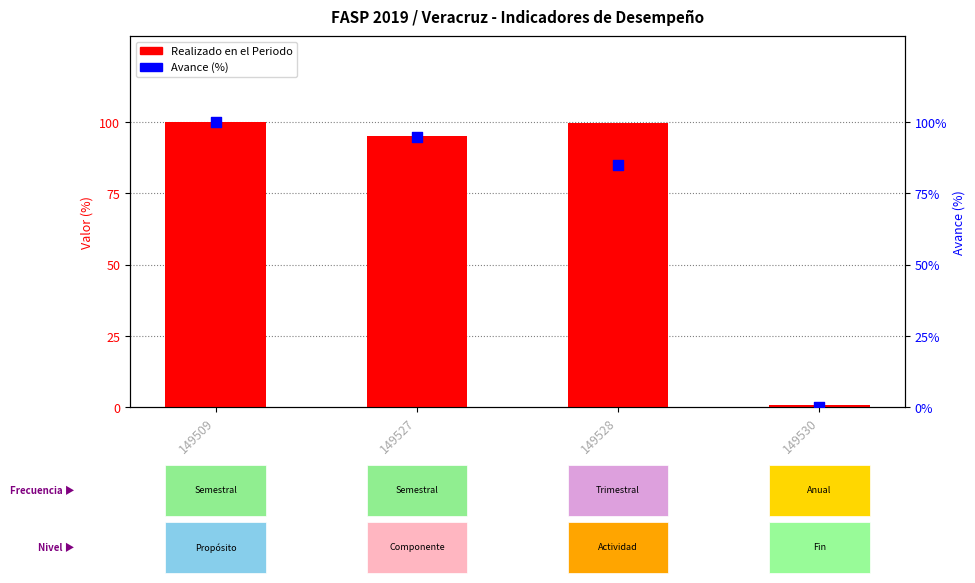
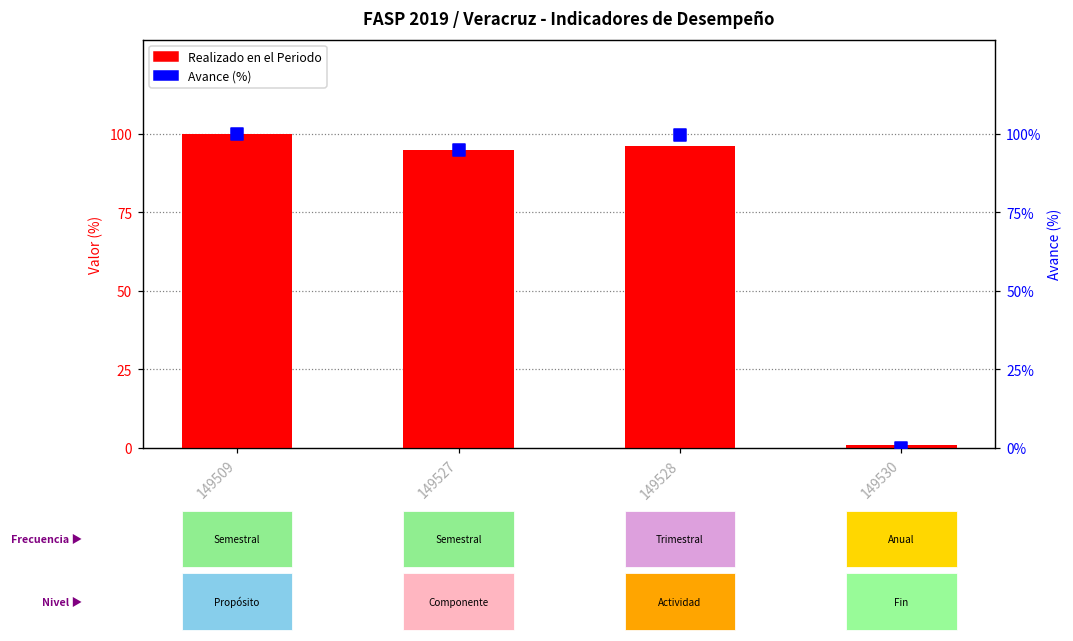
  {
    "Realizado en el Periodo": {
      "149509": "100",
      "149527": "95",
-     "149528": "100",
+     "149528": "96",
      "149530": "1"
    },
    "Avance (%)": {
-     "149528": "85%"
+     "149528": "100%"
    }
  }
